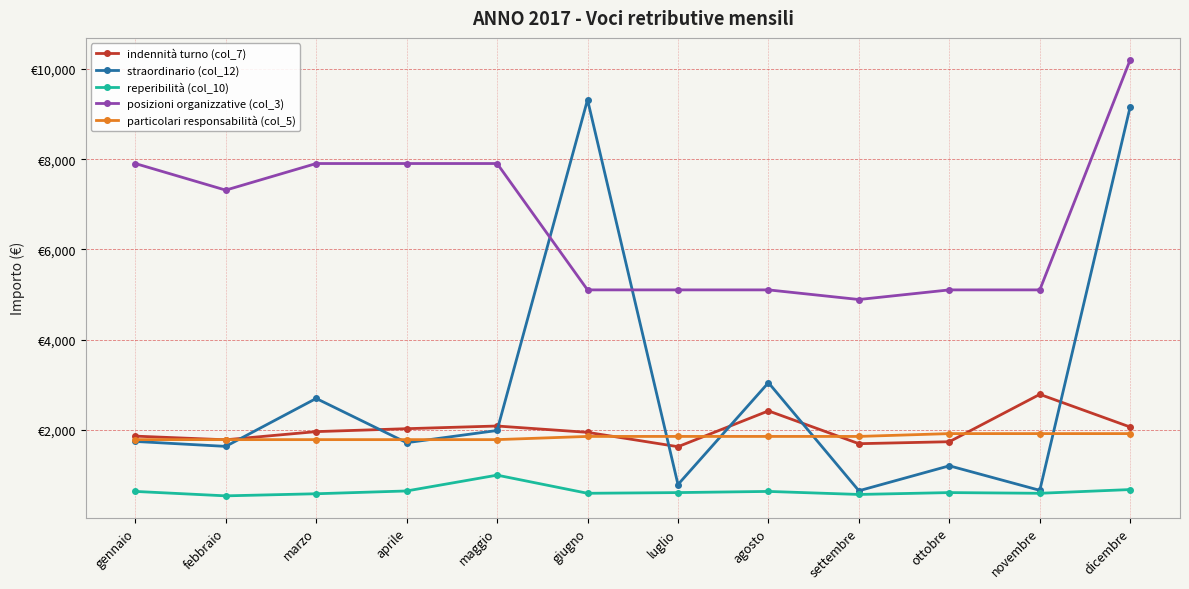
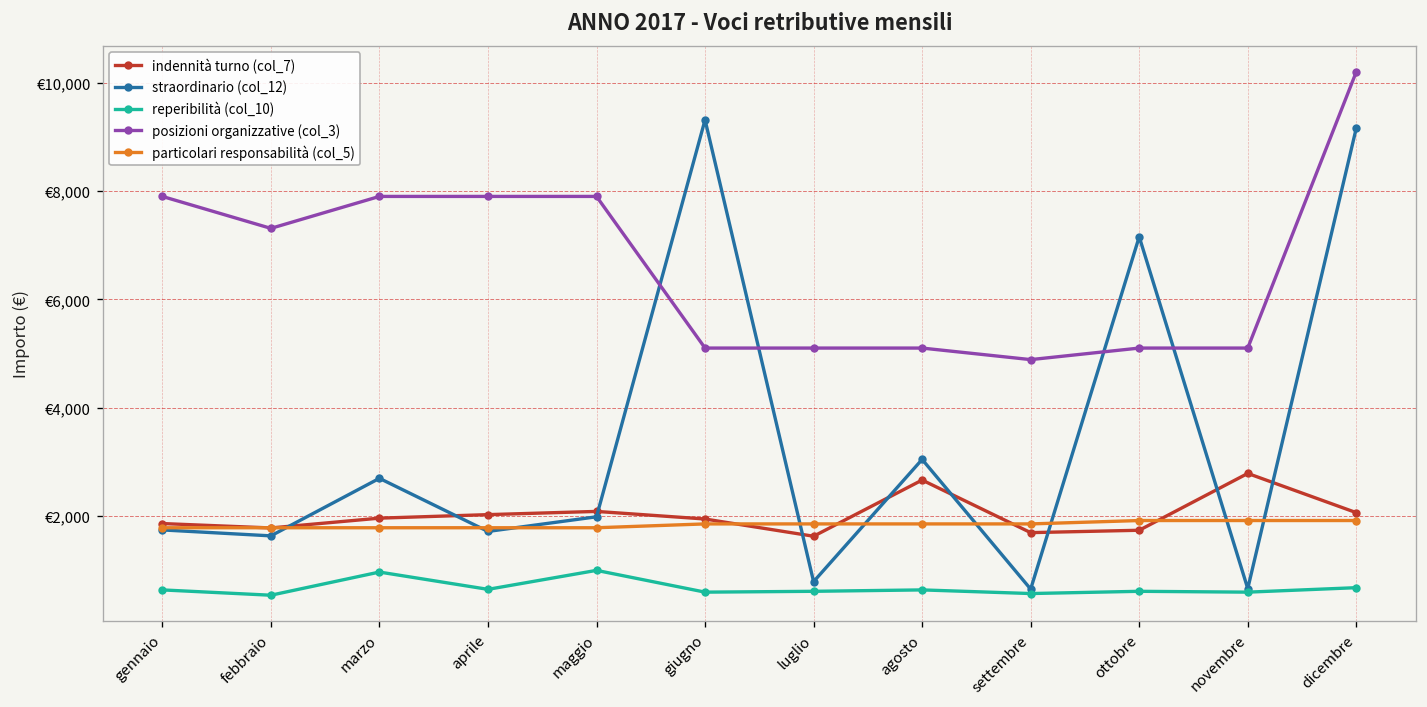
  {
    "indennità turno (col_7)": {
      "gennaio": "€1,900",
      "marzo": "€2,000",
      "aprile": "€2,000",
      "maggio": "€2,100",
      "giugno": "€1,900",
      "luglio": "€1,600",
-     "agosto": "€2,400",
+     "agosto": "€2,700",
      "settembre": "€1,700",
      "ottobre": "€1,700",
      "novembre": "€2,800",
      "dicembre": "€2,100"
    },
    "straordinario (col_12)": {
      "febbraio": "€1,600",
      "marzo": "€2,700",
      "aprile": "€1,700",
      "maggio": "€2,000",
      "giugno": "€9,300",
      "luglio": "€800",
      "agosto": "€3,000",
      "settembre": "€600",
-     "ottobre": "€1,200",
+     "ottobre": "€7,200",
      "novembre": "€700",
      "dicembre": "€9,200"
    },
    "reperibilità (col_10)": {
      "gennaio": "€600",
      "febbraio": "€500",
-     "marzo": "€600",
+     "marzo": "€1,000",
      "aprile": "€600",
      "maggio": "€1,000",
      "giugno": "€600",
      "luglio": "€600",
      "agosto": "€600",
      "settembre": "€600",
      "ottobre": "€600",
      "novembre": "€600",
      "dicembre": "€700"
    },
    "posizioni organizzative (col_3)": {
      "gennaio": "€7,900",
      "febbraio": "€7,300",
      "marzo": "€7,900",
      "aprile": "€7,900",
      "maggio": "€7,900",
      "giugno": "€5,100",
      "luglio": "€5,100",
      "agosto": "€5,100",
      "settembre": "€4,900",
      "ottobre": "€5,100",
      "novembre": "€5,100",
      "dicembre": "€10,200"
    },
    "particolari responsabilità (col_5)": {
      "marzo": "€1,800",
      "aprile": "€1,800",
      "maggio": "€1,800",
      "giugno": "€1,900",
      "luglio": "€1,900",
      "agosto": "€1,900",
      "settembre": "€1,900",
      "ottobre": "€1,900",
      "novembre": "€1,900",
      "dicembre": "€1,900"
    }
  }
